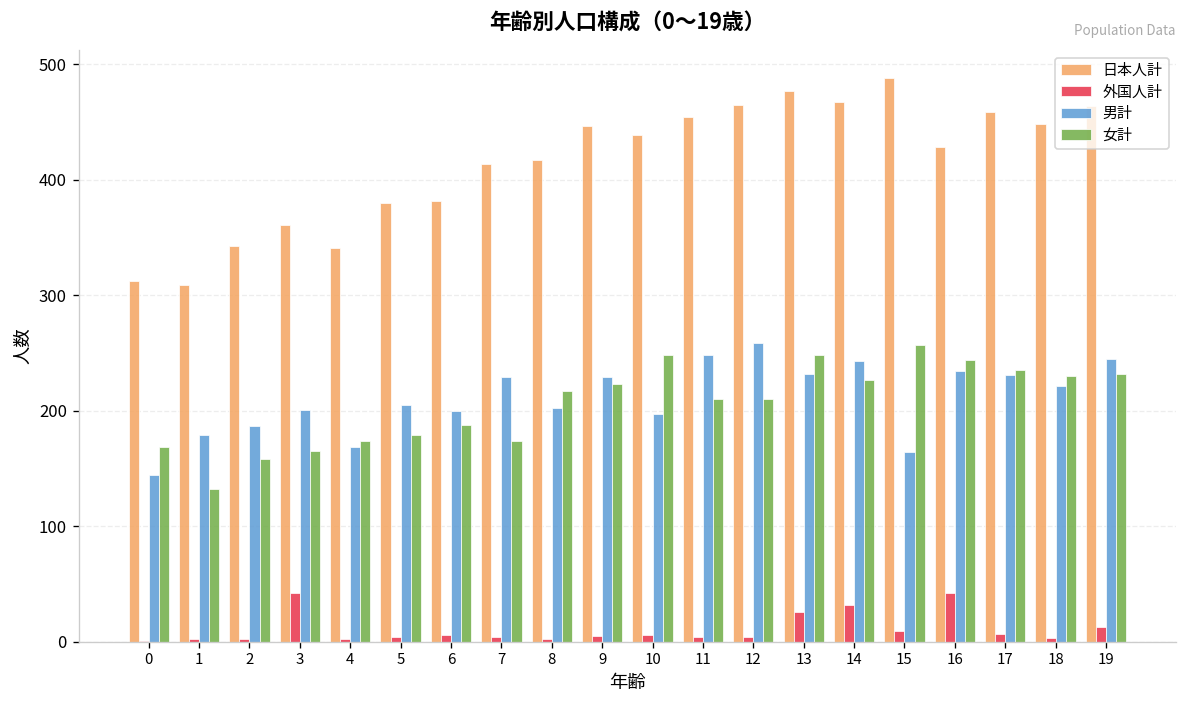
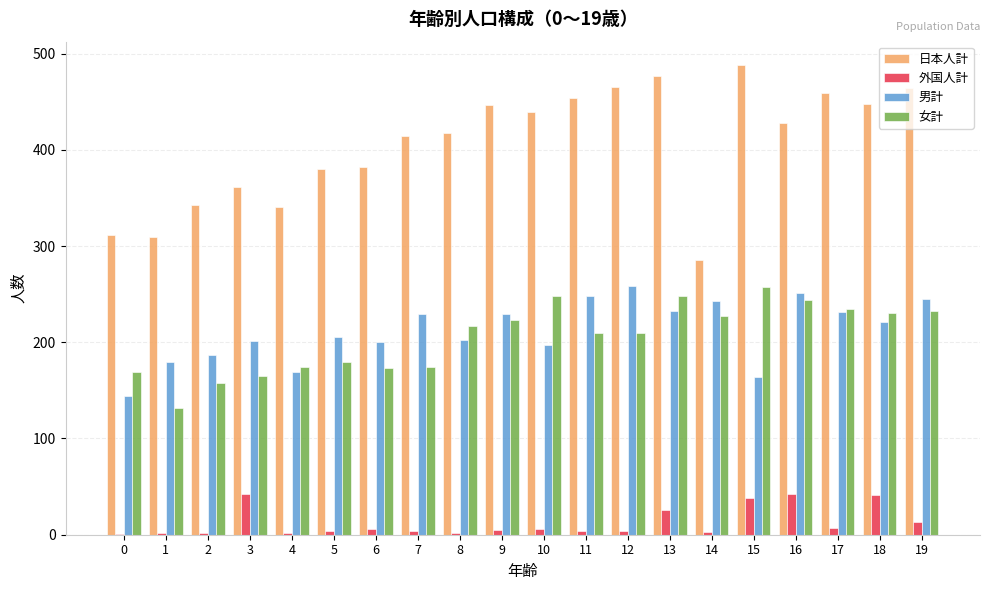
  {
    "日本人計": {
      "0": 310,
      "1": 310,
      "2": 340,
      "3": 360,
      "4": 340,
      "5": 380,
      "6": 380,
      "7": 410,
      "8": 420,
      "9": 450,
      "10": 440,
      "11": 450,
      "12": 470,
      "13": 480,
-     "14": 470,
+     "14": 290,
      "15": 490,
      "16": 430,
      "17": 460,
      "18": 450
    },
    "外国人計": {
      "3": 40,
      "5": 0,
      "6": 10,
      "7": 0,
      "9": 10,
      "10": 10,
      "11": 0,
      "12": 0,
      "13": 30,
-     "14": 30,
-     "15": 10,
+     "14": 0,
+     "15": 40,
      "16": 40,
      "17": 10,
-     "18": 0,
+     "18": 40,
      "19": 10
    },
    "男計": {
      "0": 140,
      "1": 180,
      "2": 190,
      "3": 200,
      "4": 170,
      "5": 210,
      "6": 200,
      "7": 230,
      "8": 200,
      "9": 230,
      "10": 200,
      "11": 250,
      "12": 260,
      "13": 230,
      "14": 240,
      "15": 160,
-     "16": 230,
+     "16": 250,
      "17": 230,
      "18": 220,
      "19": 250
    },
    "女計": {
      "0": 170,
      "1": 130,
      "2": 160,
      "3": 170,
      "4": 170,
      "5": 180,
-     "6": 190,
+     "6": 170,
      "7": 170,
      "8": 220,
      "9": 220,
      "10": 250,
      "11": 210,
      "12": 210,
      "13": 250,
      "14": 230,
      "15": 260,
      "16": 240,
      "17": 240,
      "18": 230,
      "19": 230
    }
  }
